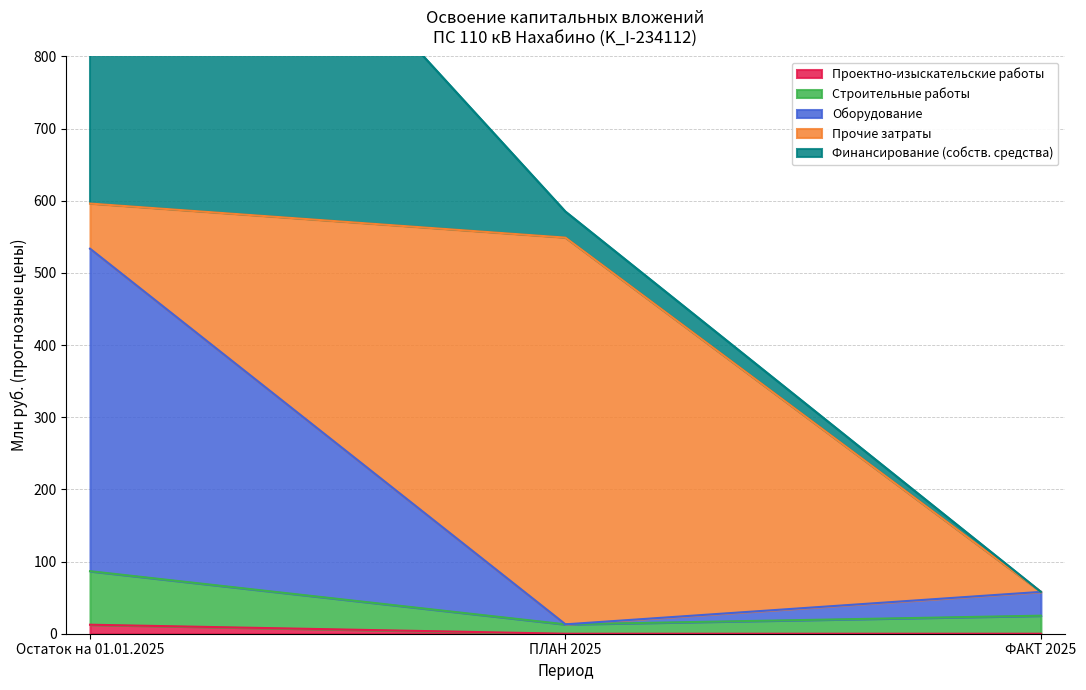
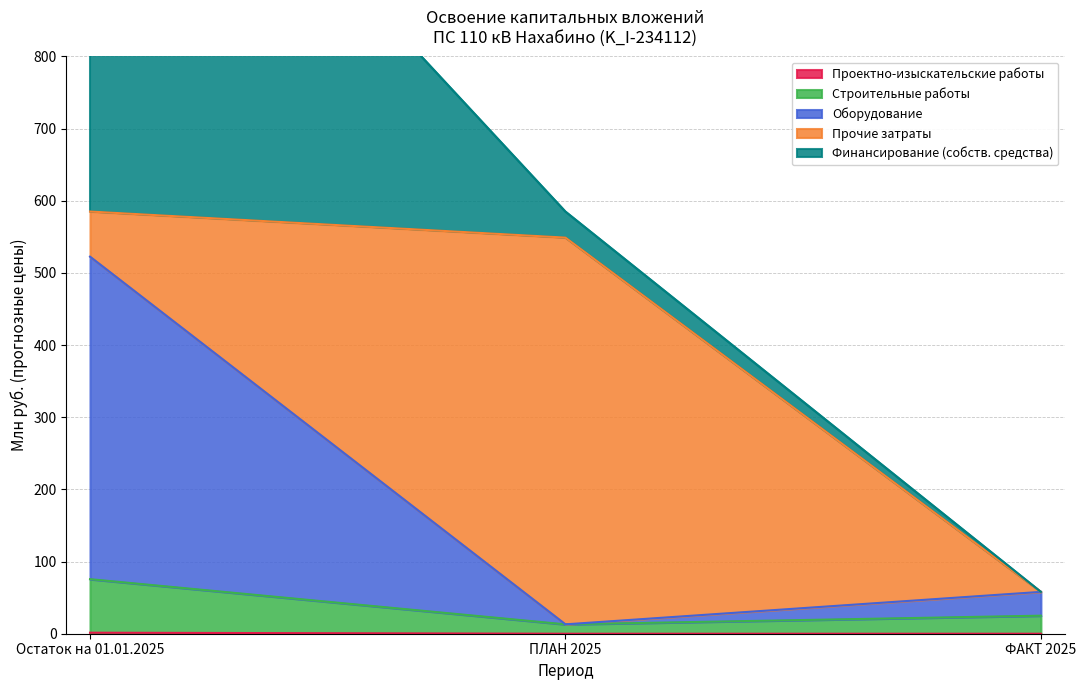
  {
    "Проектно-изыскательские работы": {
-     "Остаток на 01.01.2025": 10,
+     "Остаток на 01.01.2025": 0,
      "ПЛАН 2025": 0,
      "ФАКТ 2025": 0
    },
    "Строительные работы": {
      "Остаток на 01.01.2025": 70,
      "ФАКТ 2025": 30
    },
    "Оборудование": {
      "Остаток на 01.01.2025": 450
    },
    "Прочие затраты": {
      "Остаток на 01.01.2025": 60,
      "ПЛАН 2025": 540
    },
    "Финансирование (собств. средства)": {
      "ПЛАН 2025": 40
    }
  }
